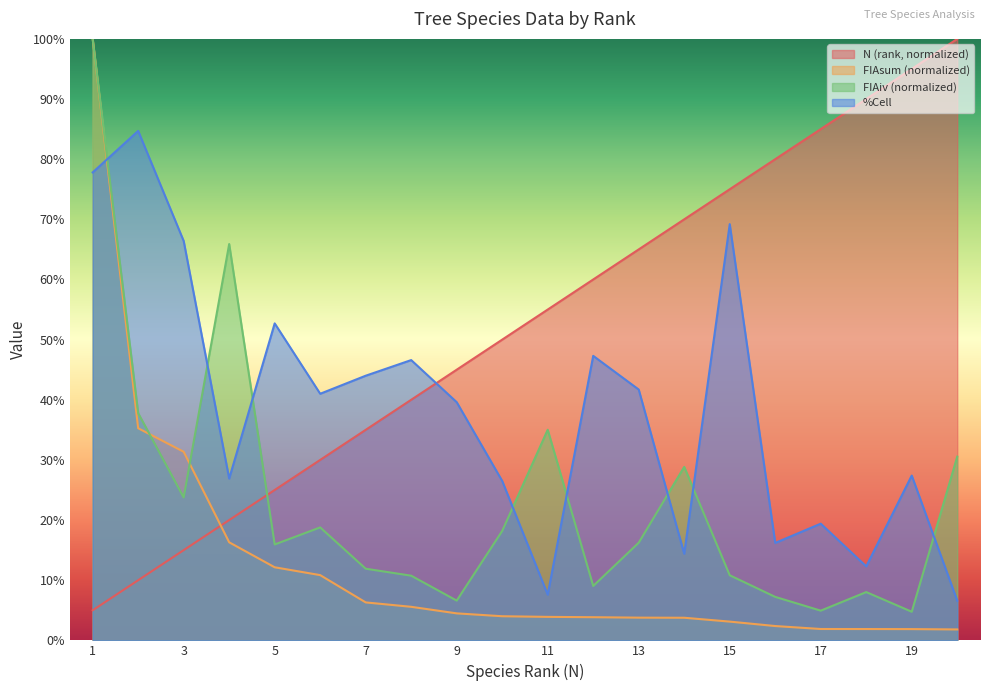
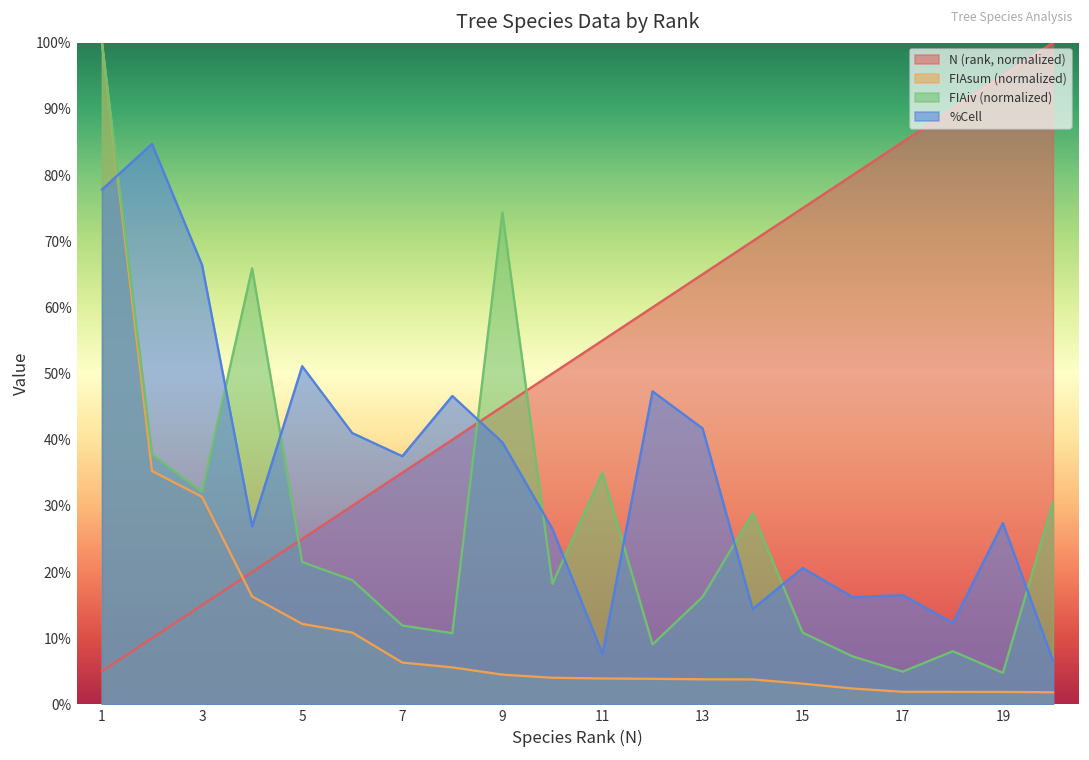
  {
    "FIAiv (normalized)": {
-     "3": "24%",
-     "5": "16%",
+     "3": "32%",
+     "5": "22%",
      "7": "12%",
-     "9": "7%",
+     "9": "74%",
      "11": "35%",
      "13": "16%",
      "15": "11%",
      "17": "5%",
      "19": "5%"
    },
    "%Cell": {
      "1": "78%",
      "3": "66%",
-     "5": "53%",
-     "7": "44%",
+     "5": "51%",
+     "7": "38%",
      "9": "40%",
      "11": "8%",
      "13": "42%",
-     "15": "69%",
-     "17": "19%",
+     "15": "21%",
+     "17": "17%",
      "19": "27%"
    }
  }
